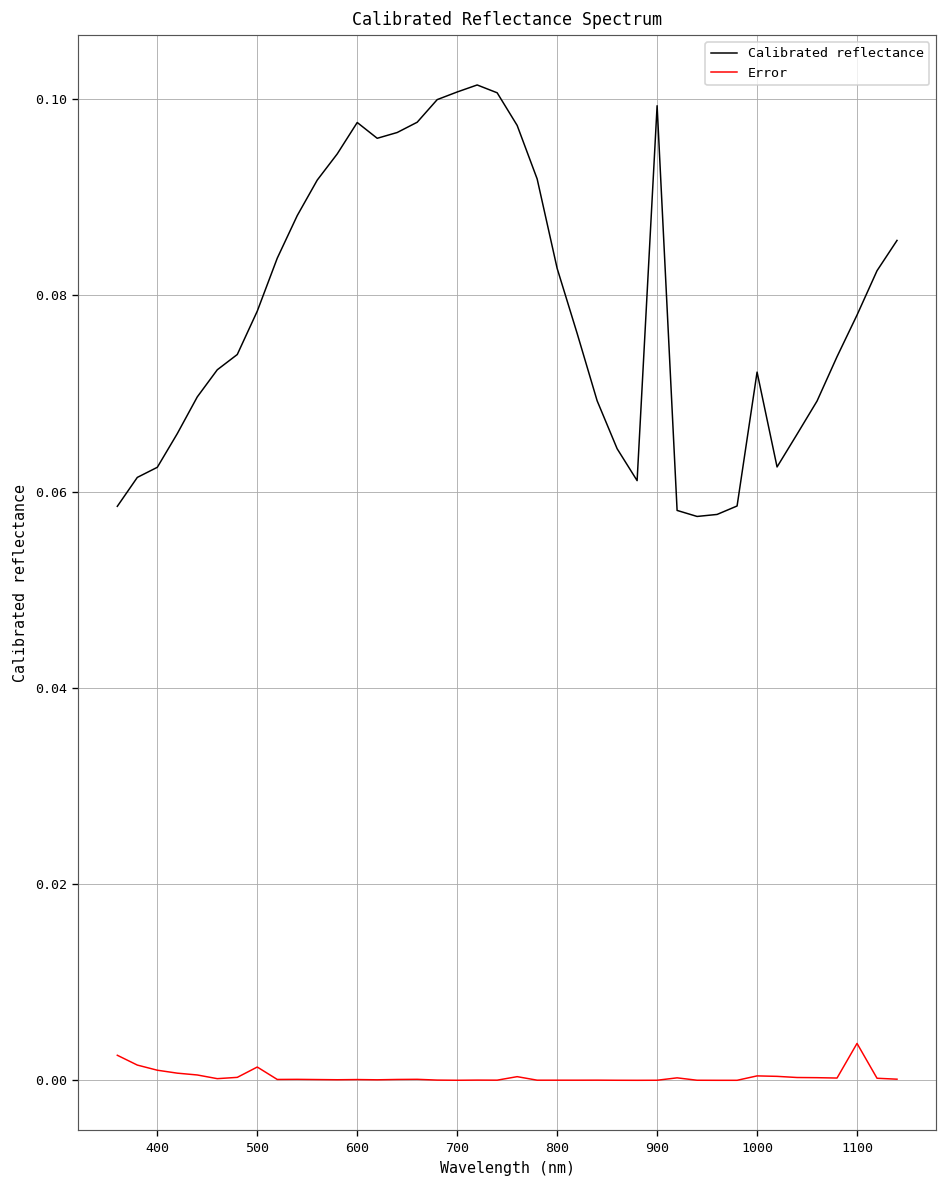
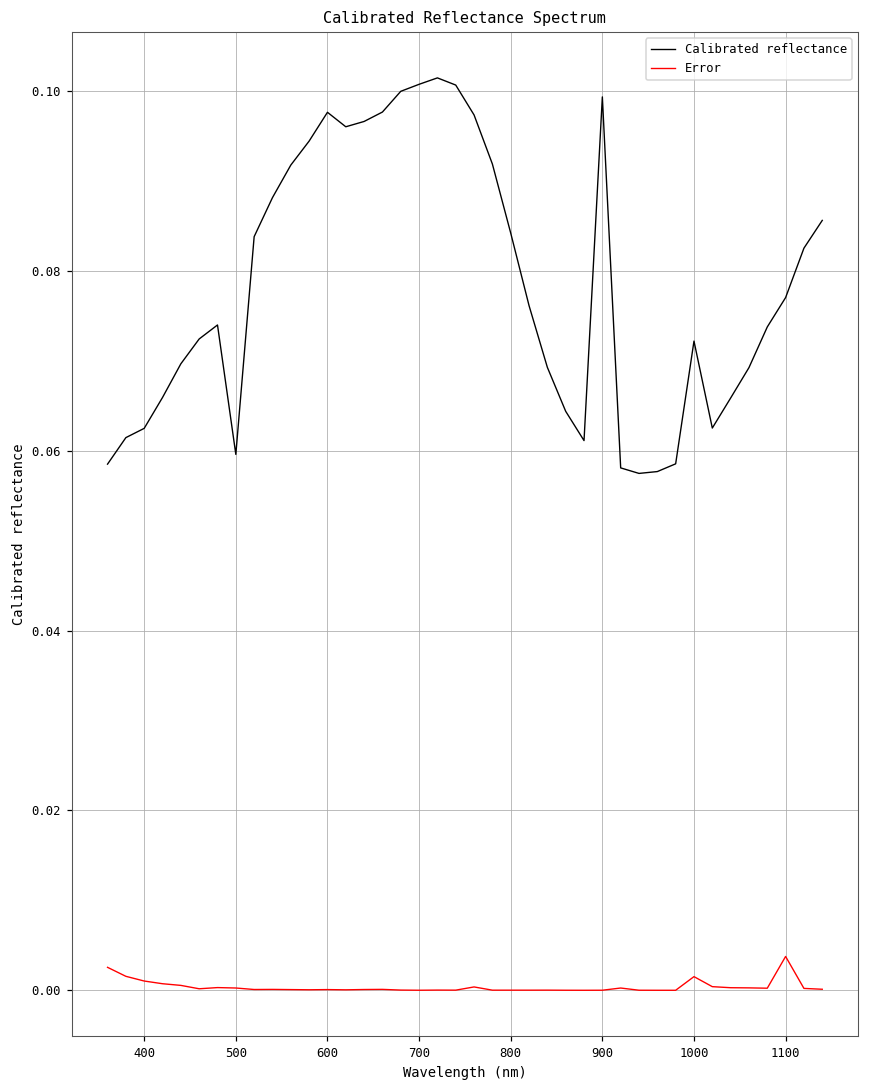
  {
    "Calibrated reflectance": {
      "400": 0.062,
-     "500": 0.078,
+     "500": 0.060,
      "600": 0.098,
      "700": 0.101,
-     "800": 0.083,
+     "800": 0.084,
      "900": 0.099,
      "1000": 0.072,
-     "1100": 0.078
+     "1100": 0.077
    },
    "Error": {
      "400": 0.001,
-     "500": 0.001,
+     "500": 0.000,
      "600": 0.000,
      "700": 0.000,
      "800": 0.000,
      "900": 0.000,
-     "1000": 0.000,
+     "1000": 0.002,
      "1100": 0.004
    }
  }
